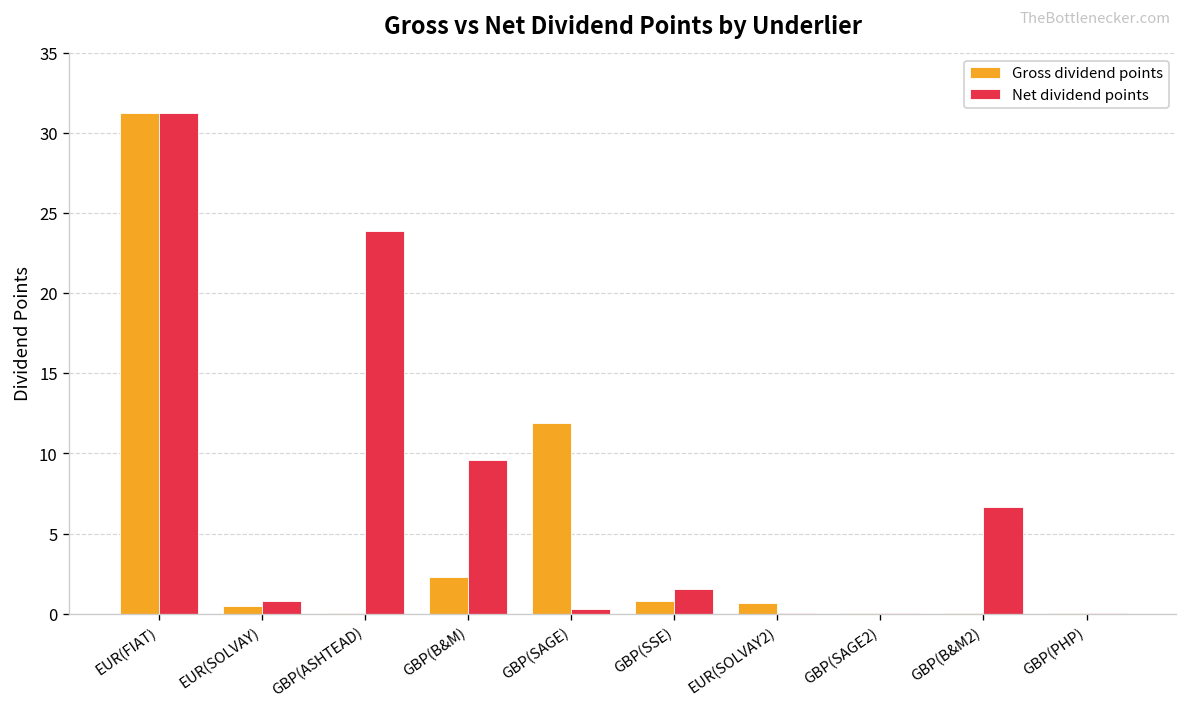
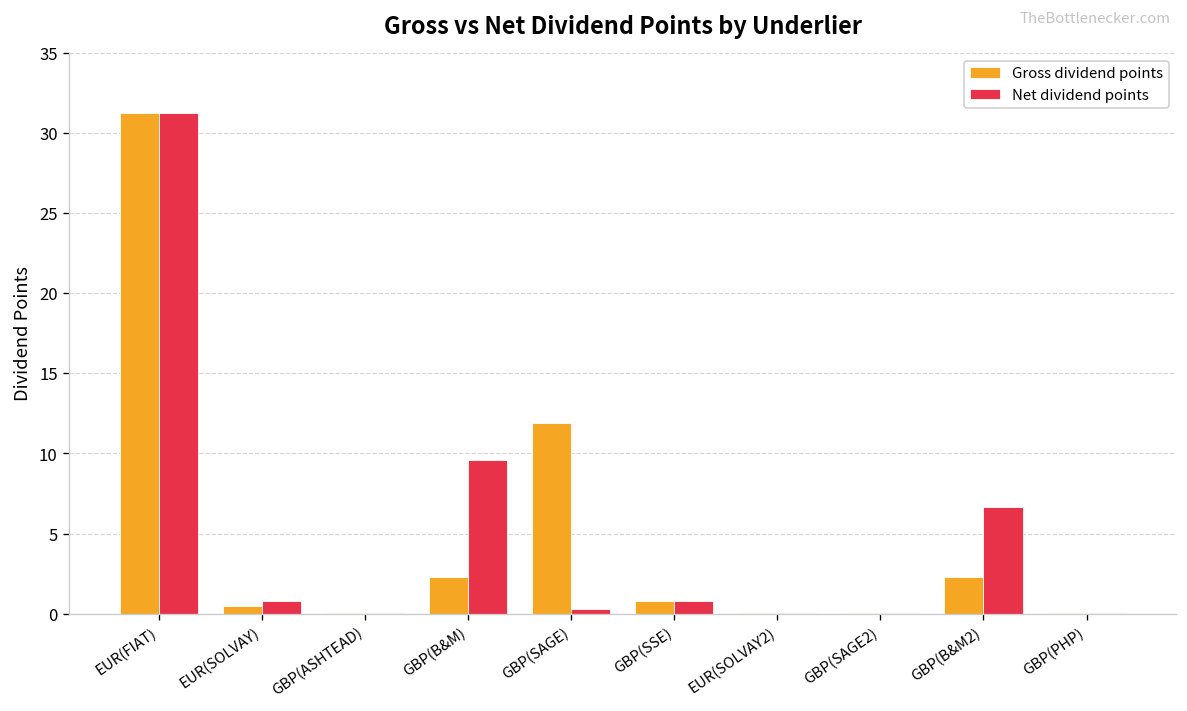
  {
    "Gross dividend points": {
      "EUR(FIAT)": 31.3,
      "EUR(SOLVAY)": 0.5,
      "GBP(B&M)": 2.3,
      "GBP(SAGE)": 11.9,
      "GBP(SSE)": 0.8,
-     "EUR(SOLVAY2)": 0.7,
-     "GBP(B&M2)": 0.1
+     "EUR(SOLVAY2)": 0.0,
+     "GBP(B&M2)": 2.3
    },
    "Net dividend points": {
      "EUR(FIAT)": 31.3,
      "EUR(SOLVAY)": 0.8,
-     "GBP(ASHTEAD)": 23.9,
+     "GBP(ASHTEAD)": 0.1,
      "GBP(B&M)": 9.6,
      "GBP(SAGE)": 0.3,
-     "GBP(SSE)": 1.5,
+     "GBP(SSE)": 0.8,
      "GBP(B&M2)": 6.6
    }
  }
